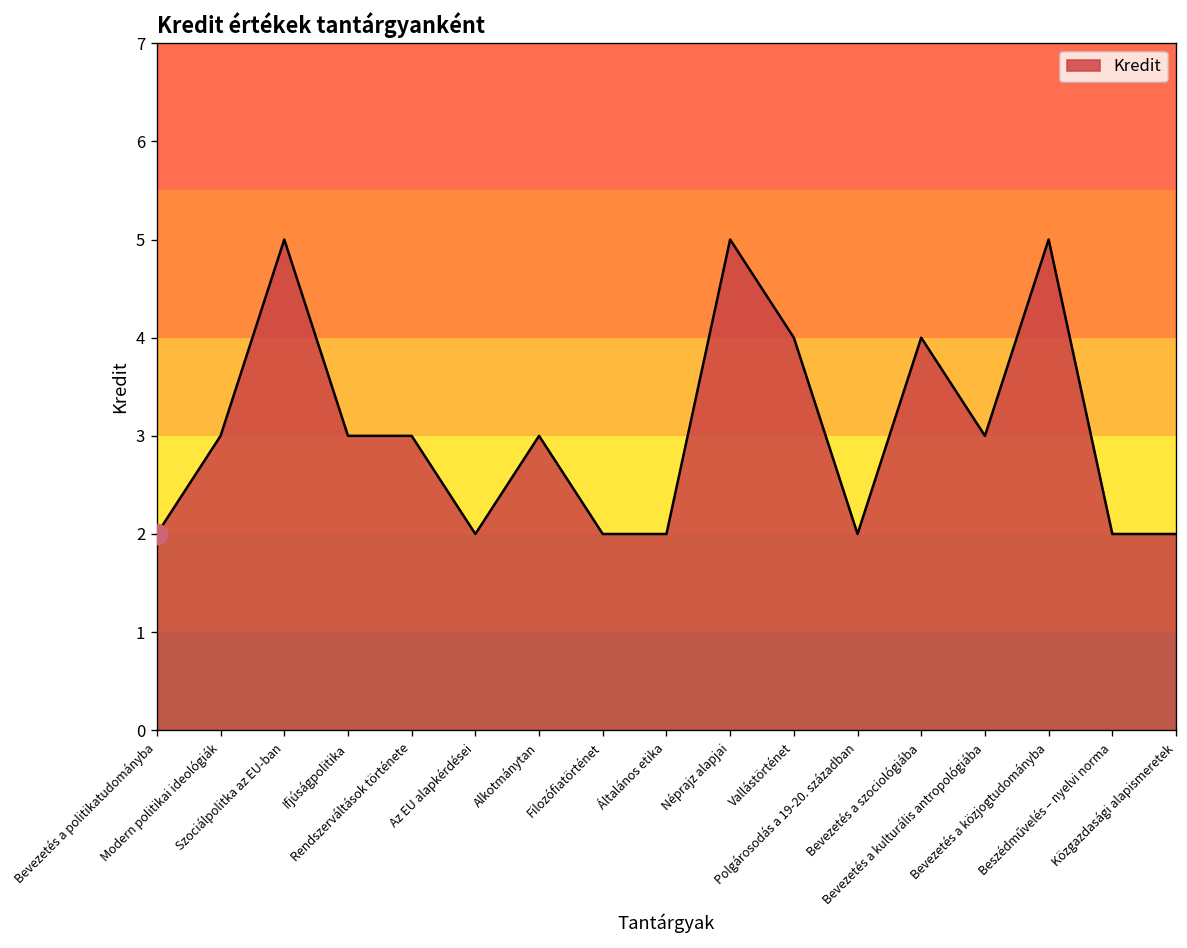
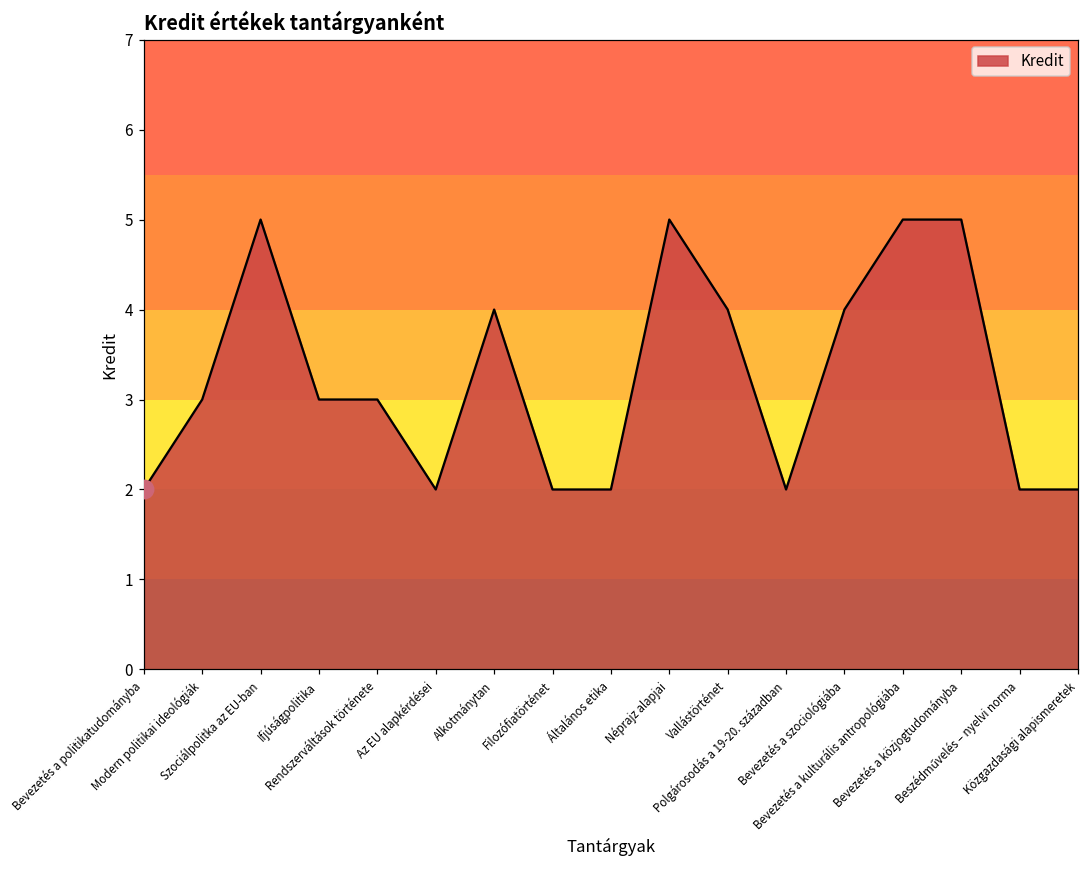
  {
    "Kredit": {
      "Modern politikai ideológiák": 3,
      "Szociálpolitka az EU-ban": 5,
      "Ifjúságpolitika": 3,
      "Rendszerváltások története": 3,
      "Az EU alapkérdései": 2,
-     "Alkotmánytan": 3,
+     "Alkotmánytan": 4,
      "Filozófiatörténet": 2,
      "Általános etika": 2,
      "Néprajz alapjai": 5,
      "Vallástörténet": 4,
      "Polgárosodás a 19-20. században": 2,
      "Bevezetés a szociológiába": 4,
-     "Bevezetés a kulturális antropológiába": 3,
+     "Bevezetés a kulturális antropológiába": 5,
      "Bevezetés a közjogtudományba": 5,
      "Beszédművelés – nyelvi norma": 2,
      "Közgazdasági alapismeretek": 2
    }
  }
